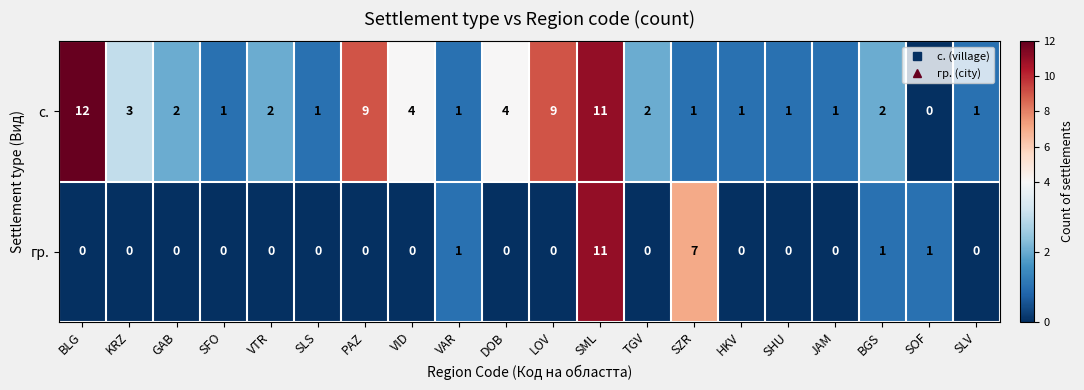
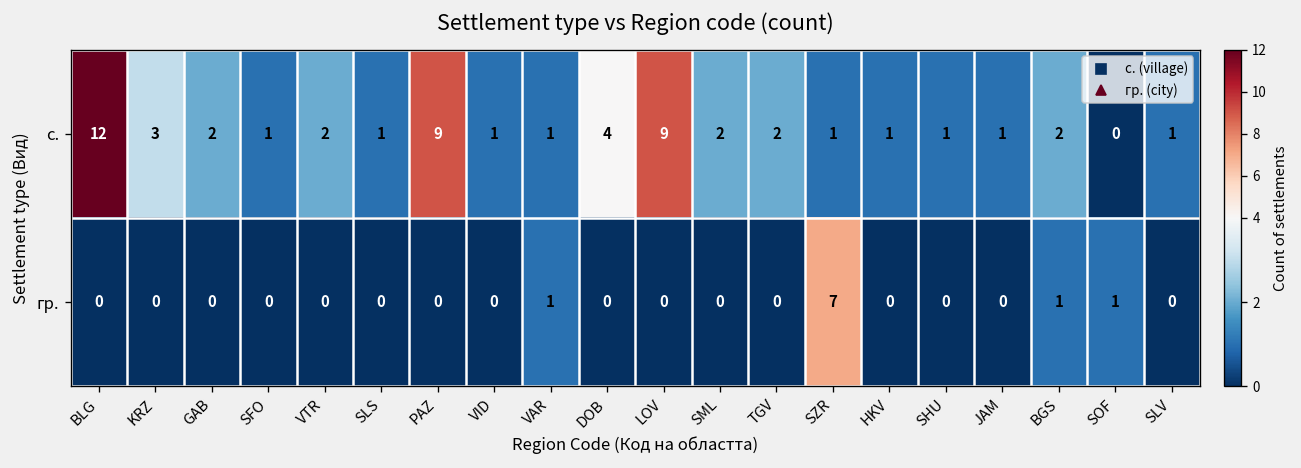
  {
    "с.": {
      "BLG": 12,
      "KRZ": 3,
      "GAB": 2,
      "SFO": 1,
      "VTR": 2,
      "SLS": 1,
      "PAZ": 9,
-     "VID": 4,
+     "VID": 1,
      "VAR": 1,
      "DOB": 4,
      "LOV": 9,
-     "SML": 11,
+     "SML": 2,
      "TGV": 2,
      "SZR": 1,
      "HKV": 1,
      "SHU": 1,
      "JAM": 1,
      "BGS": 2,
      "SOF": 0,
      "SLV": 1
    },
    "гр.": {
      "BLG": 0,
      "KRZ": 0,
      "GAB": 0,
      "SFO": 0,
      "VTR": 0,
      "SLS": 0,
      "PAZ": 0,
      "VID": 0,
      "VAR": 1,
      "DOB": 0,
      "LOV": 0,
-     "SML": 11,
+     "SML": 0,
      "TGV": 0,
      "SZR": 7,
      "HKV": 0,
      "SHU": 0,
      "JAM": 0,
      "BGS": 1,
      "SOF": 1,
      "SLV": 0
    }
  }
